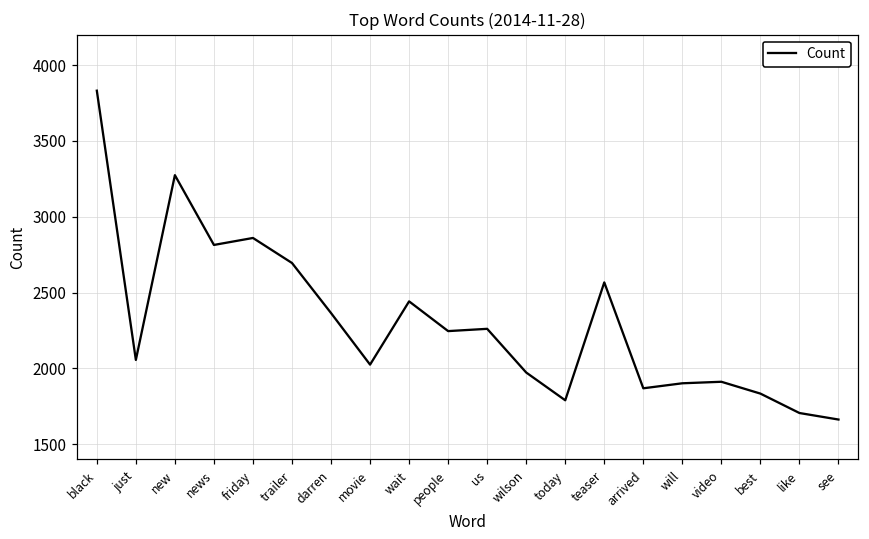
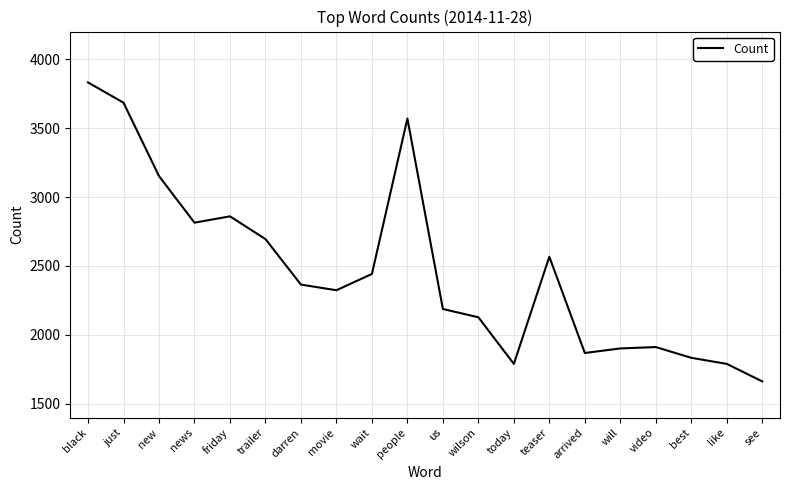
  {
    "black": 3830,
-   "just": 2060,
-   "new": 3270,
+   "just": 3680,
+   "new": 3150,
    "news": 2810,
    "friday": 2860,
    "trailer": 2700,
    "darren": 2370,
-   "movie": 2030,
+   "movie": 2320,
    "wait": 2440,
-   "people": 2250,
-   "us": 2260,
-   "wilson": 1970,
+   "people": 3570,
+   "us": 2190,
+   "wilson": 2130,
    "today": 1790,
    "teaser": 2570,
    "arrived": 1870,
    "will": 1900,
    "video": 1910,
    "best": 1830,
-   "like": 1710,
+   "like": 1790,
    "see": 1660
  }
